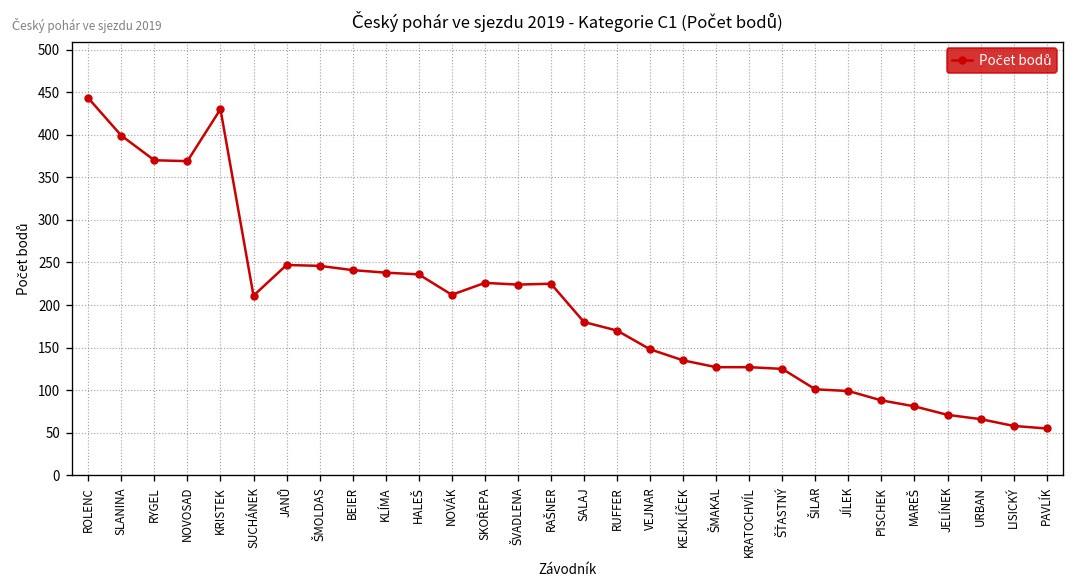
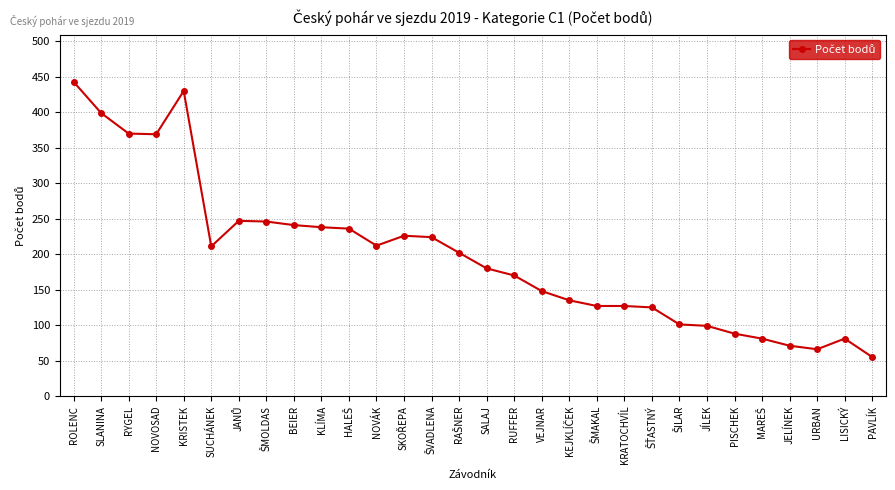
  {
    "ROLENC": 440,
    "SLANINA": 400,
    "RYGEL": 370,
    "NOVOSAD": 370,
    "KRISTEK": 430,
    "SUCHÁNEK": 210,
    "JANŮ": 250,
    "ŠMOLDAS": 250,
    "BEIER": 240,
    "KLÍMA": 240,
    "HALEŠ": 240,
    "NOVÁK": 210,
    "SKOŘEPA": 230,
    "ŠVADLENA": 220,
-   "RAŠNER": 230,
+   "RAŠNER": 200,
    "SALAJ": 180,
    "RUFFER": 170,
    "VEJNAR": 150,
    "KEJKLÍČEK": 140,
    "ŠMAKAL": 130,
    "KRATOCHVÍL": 130,
    "ŠŤASTNÝ": 130,
    "ŠILAR": 100,
    "JÍLEK": 100,
    "PISCHEK": 90,
    "MAREŠ": 80,
    "JELÍNEK": 70,
    "URBAN": 70,
-   "LISICKÝ": 60,
+   "LISICKÝ": 80,
    "PAVLÍK": 60
  }
